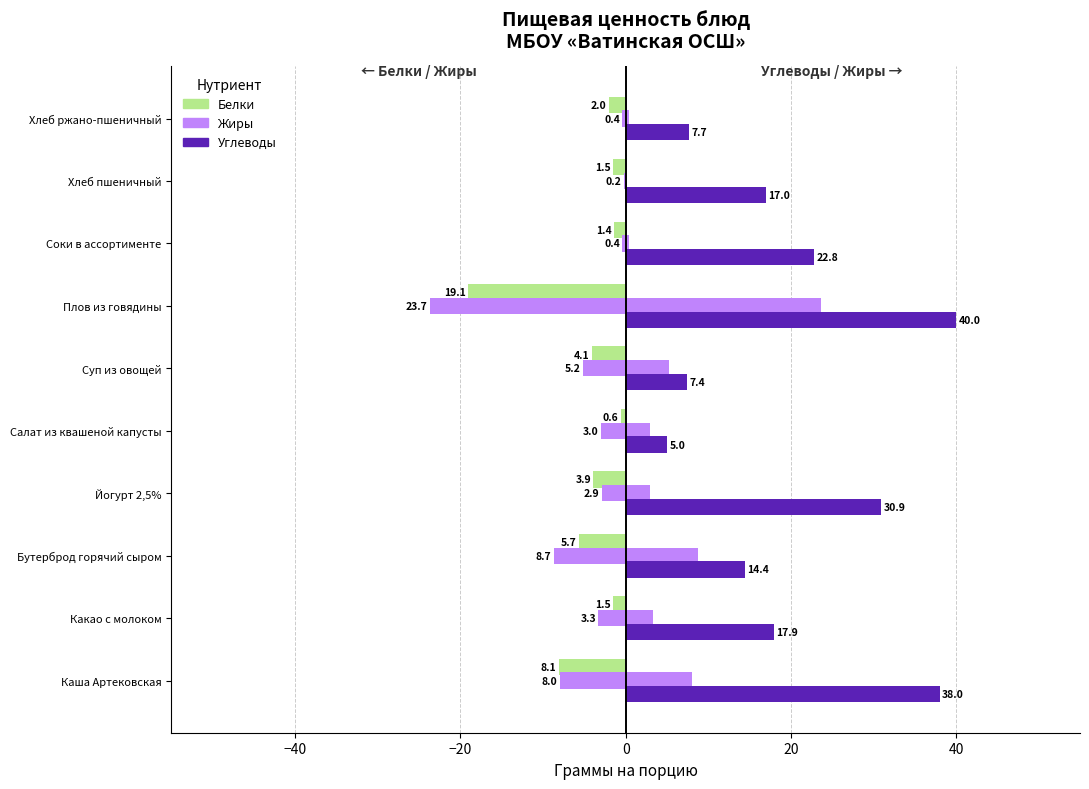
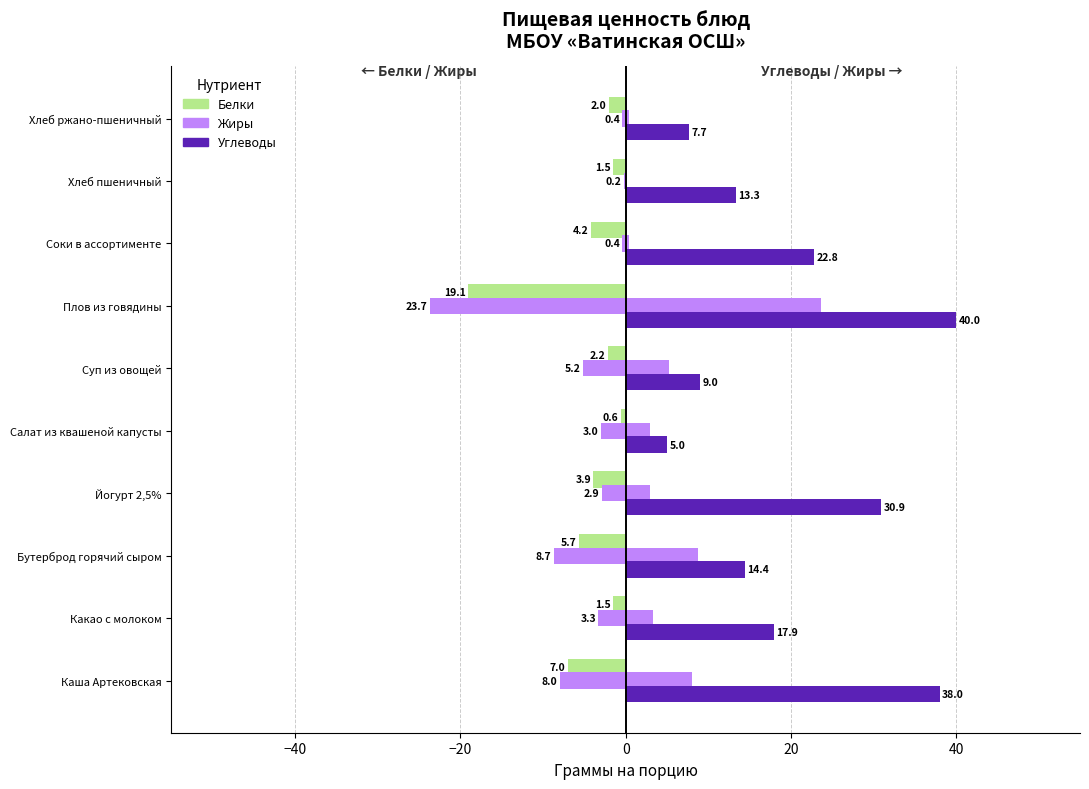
  {
    "Белки": {
-     "Соки в ассортименте": 1.4,
-     "Суп из овощей": 4.1,
-     "Каша Артековская": 8.1
+     "Соки в ассортименте": 4.2,
+     "Суп из овощей": 2.2,
+     "Каша Артековская": 7.0
    },
    "Углеводы": {
      "Хлеб ржано-пшеничный": 7.7,
-     "Хлеб пшеничный": 17.0,
+     "Хлеб пшеничный": 13.3,
      "Соки в ассортименте": 22.8,
      "Плов из говядины": 40.0,
-     "Суп из овощей": 7.4,
+     "Суп из овощей": 9.0,
      "Салат из квашеной капусты": 5.0,
      "Йогурт 2,5%": 30.9,
      "Бутерброд горячий сыром": 14.4,
      "Какао с молоком": 17.9,
      "Каша Артековская": 38.0
    }
  }
